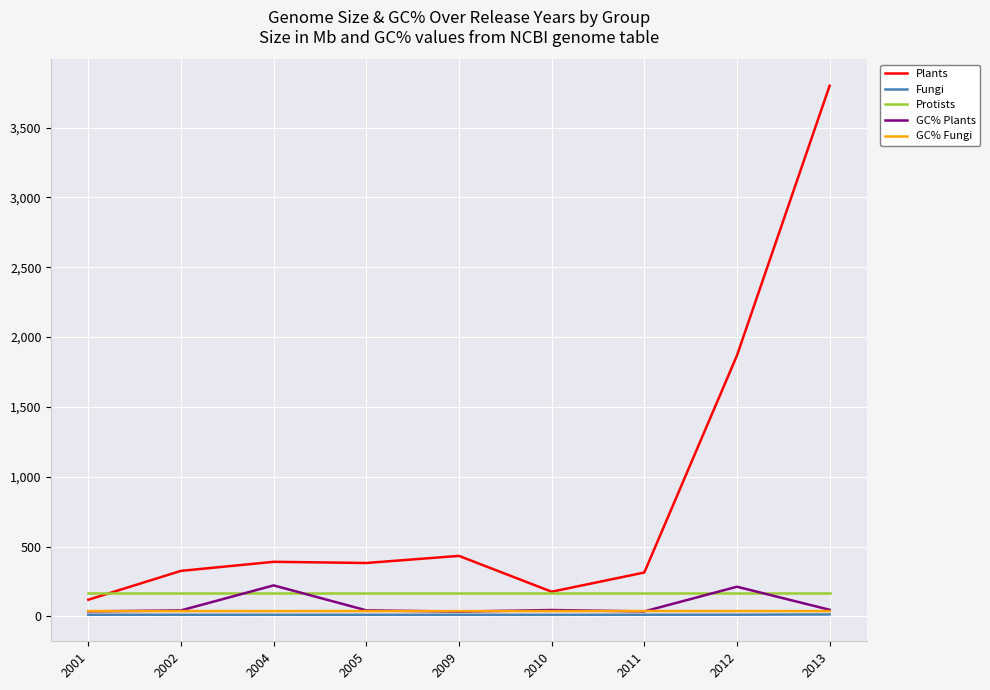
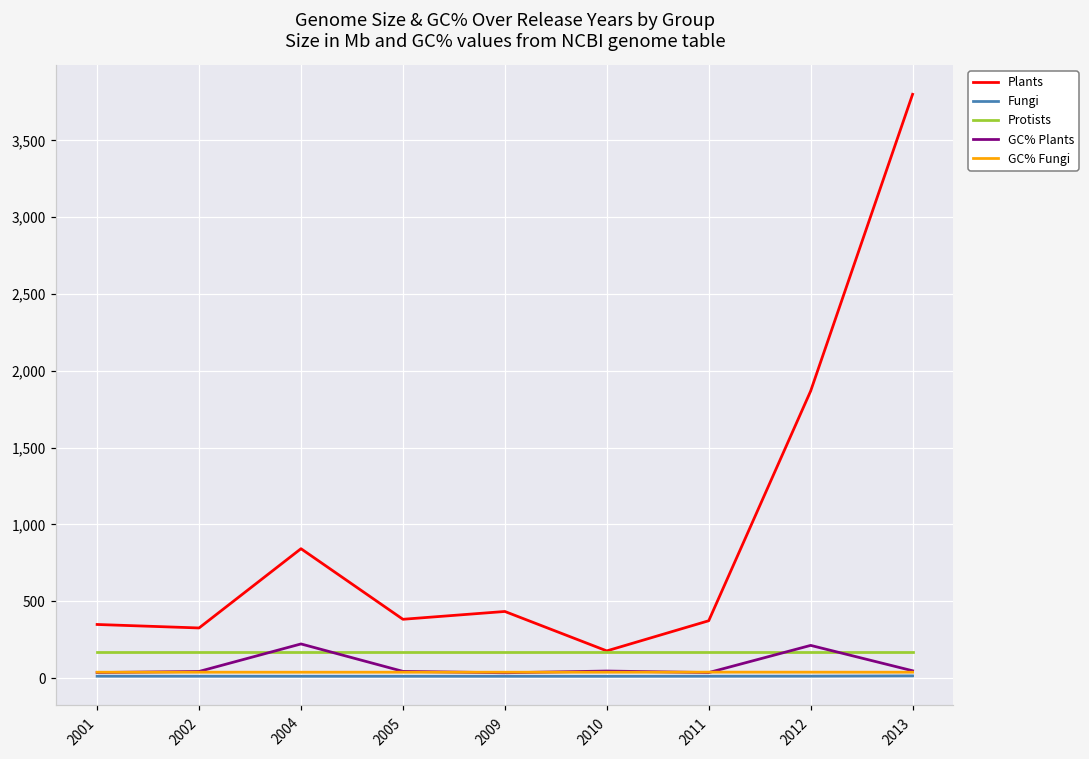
  {
    "Plants": {
-     "2001": "120",
+     "2001": "350",
      "2002": "330",
-     "2004": "390",
+     "2004": "840",
      "2005": "380",
      "2009": "430",
-     "2011": "310",
+     "2011": "370",
      "2012": "1,870",
      "2013": "3,800"
    },
    "Fungi": {
      "2001": "10",
      "2002": "10",
      "2004": "10",
      "2005": "10",
      "2009": "10",
      "2010": "10",
      "2011": "10",
      "2012": "10",
      "2013": "10"
    },
    "Protists": {
      "2001": "170",
      "2002": "170",
      "2004": "170",
      "2005": "170",
      "2009": "170",
      "2011": "170",
      "2012": "170",
      "2013": "170"
    },
    "GC% Plants": {
      "2004": "220",
      "2012": "210"
    },
    "GC% Fungi": {
      "2004": "40",
      "2012": "40"
    }
  }
